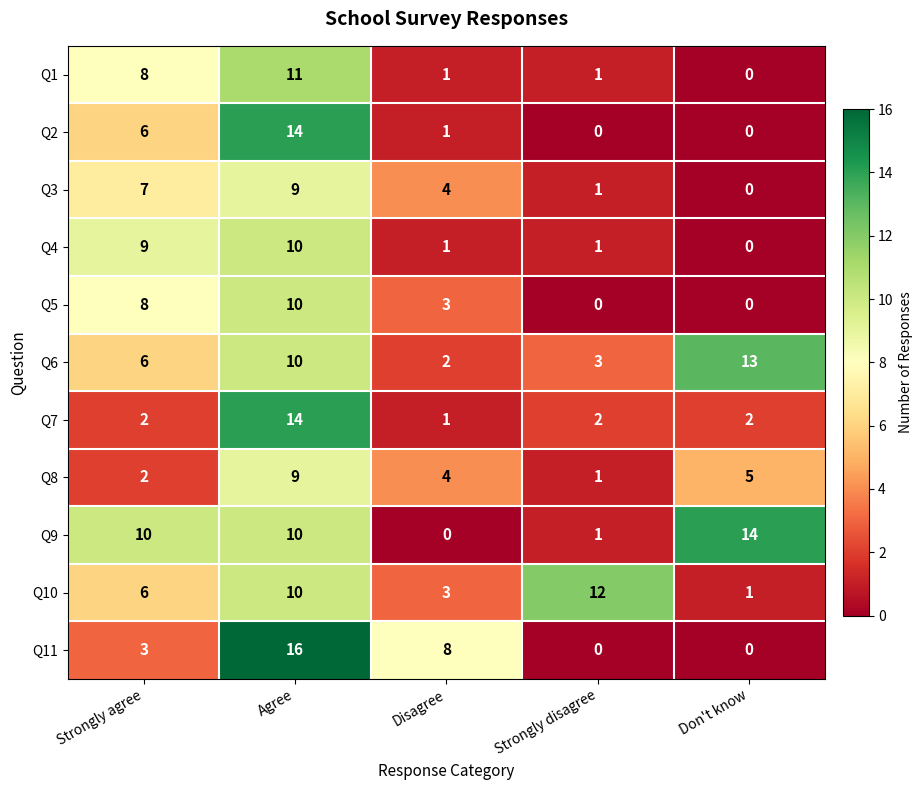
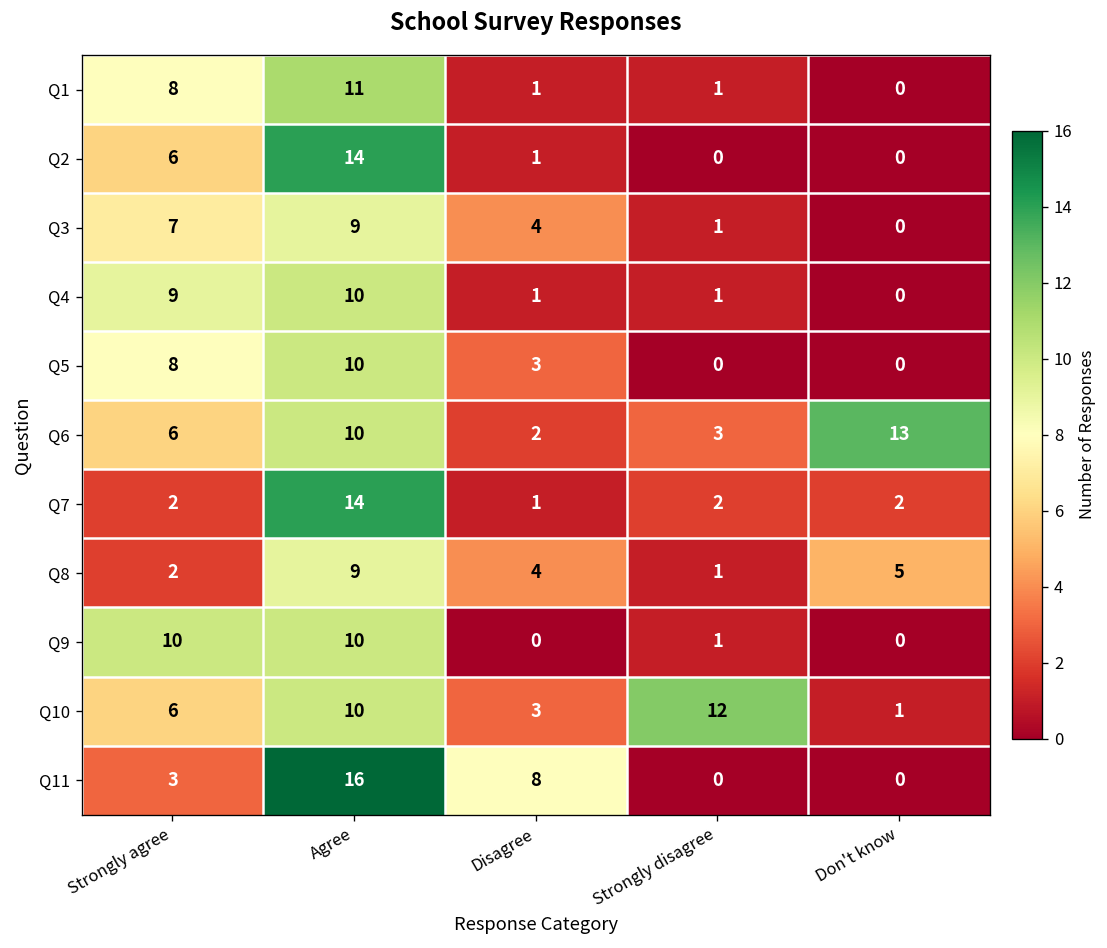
  {
    "Q1": {
      "Strongly agree": 8,
      "Agree": 11,
      "Disagree": 1,
      "Strongly disagree": 1,
      "Don't know": 0
    },
    "Q2": {
      "Strongly agree": 6,
      "Agree": 14,
      "Disagree": 1,
      "Strongly disagree": 0,
      "Don't know": 0
    },
    "Q3": {
      "Strongly agree": 7,
      "Agree": 9,
      "Disagree": 4,
      "Strongly disagree": 1,
      "Don't know": 0
    },
    "Q4": {
      "Strongly agree": 9,
      "Agree": 10,
      "Disagree": 1,
      "Strongly disagree": 1,
      "Don't know": 0
    },
    "Q5": {
      "Strongly agree": 8,
      "Agree": 10,
      "Disagree": 3,
      "Strongly disagree": 0,
      "Don't know": 0
    },
    "Q6": {
      "Strongly agree": 6,
      "Agree": 10,
      "Disagree": 2,
      "Strongly disagree": 3,
      "Don't know": 13
    },
    "Q7": {
      "Strongly agree": 2,
      "Agree": 14,
      "Disagree": 1,
      "Strongly disagree": 2,
      "Don't know": 2
    },
    "Q8": {
      "Strongly agree": 2,
      "Agree": 9,
      "Disagree": 4,
      "Strongly disagree": 1,
      "Don't know": 5
    },
    "Q9": {
      "Strongly agree": 10,
      "Agree": 10,
      "Disagree": 0,
      "Strongly disagree": 1,
-     "Don't know": 14
+     "Don't know": 0
    },
    "Q10": {
      "Strongly agree": 6,
      "Agree": 10,
      "Disagree": 3,
      "Strongly disagree": 12,
      "Don't know": 1
    },
    "Q11": {
      "Strongly agree": 3,
      "Agree": 16,
      "Disagree": 8,
      "Strongly disagree": 0,
      "Don't know": 0
    }
  }
